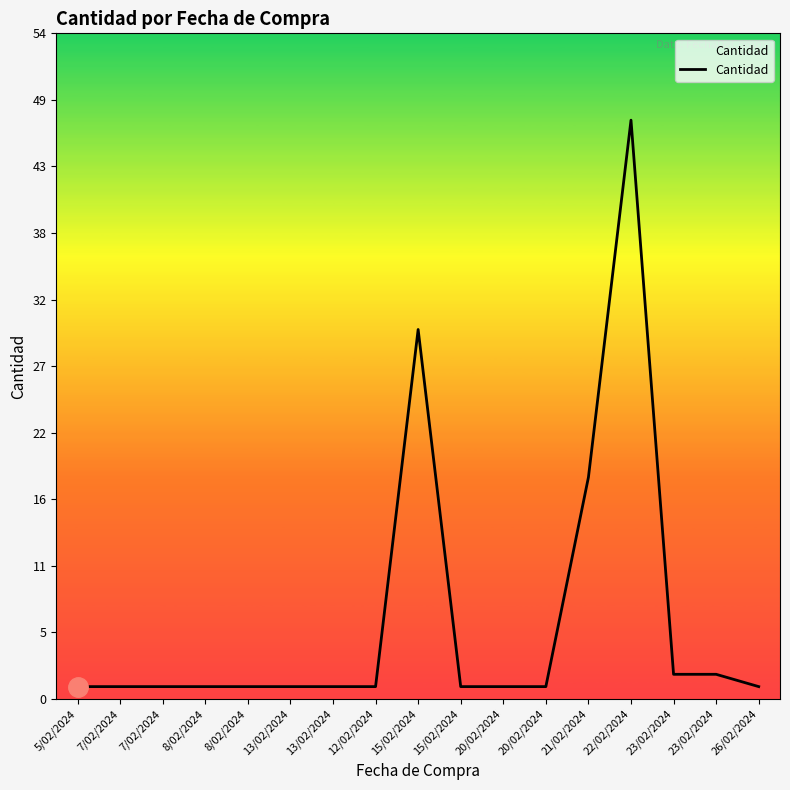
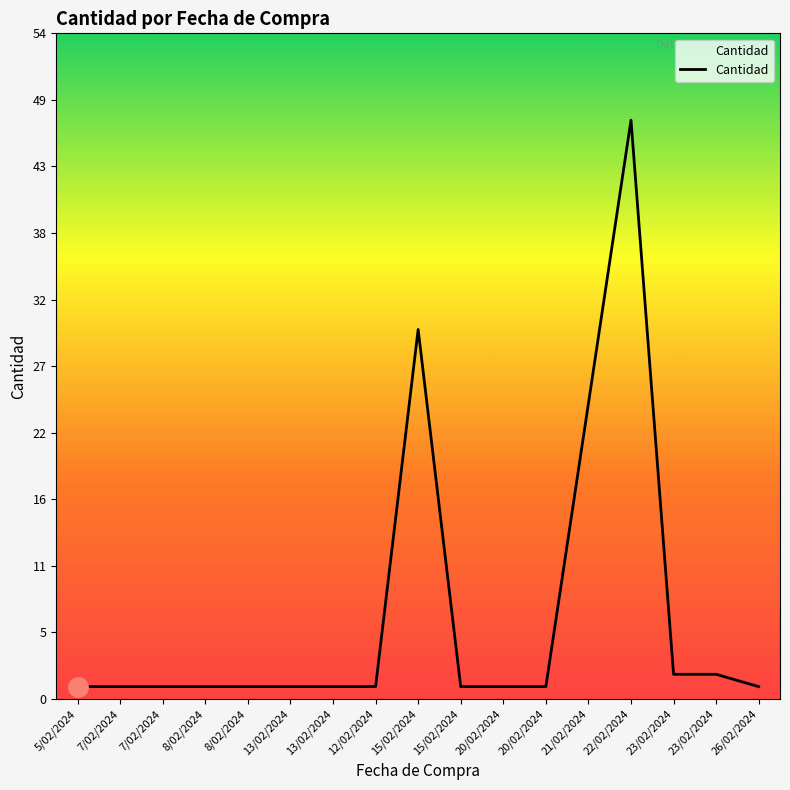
  {
    "Cantidad": {
      "12/02/2024": 1,
-     "21/02/2024": 18,
+     "21/02/2024": 24,
      "22/02/2024": 47,
      "26/02/2024": 1
    }
  }
